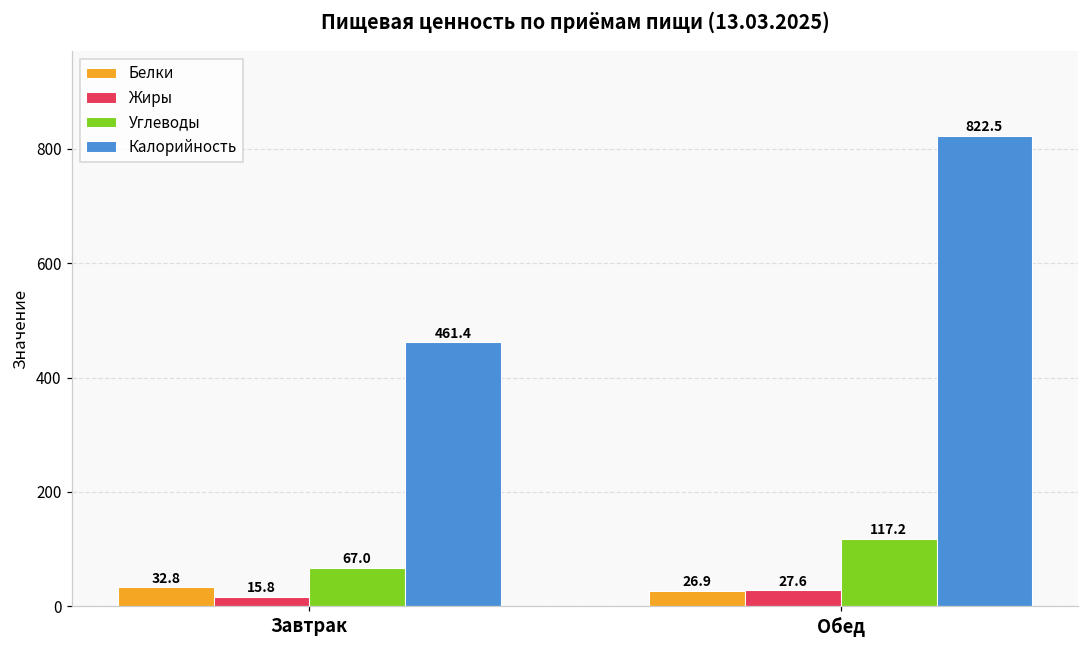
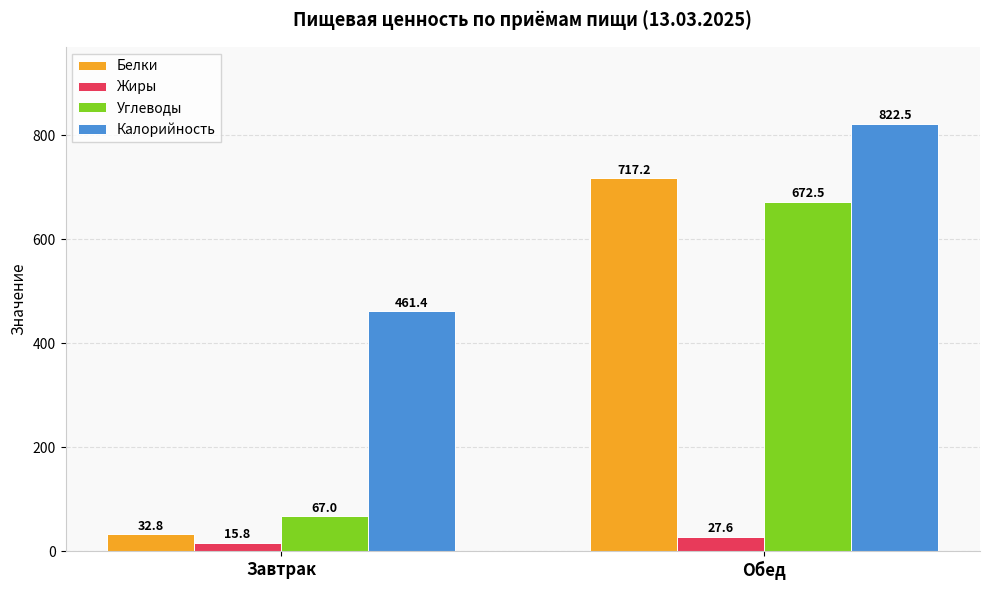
  {
    "Белки": {
      "Завтрак": 32.8,
-     "Обед": 26.9
+     "Обед": 717.2
    },
    "Жиры": {
      "Завтрак": 15.8,
      "Обед": 27.6
    },
    "Углеводы": {
      "Завтрак": 67.0,
-     "Обед": 117.2
+     "Обед": 672.5
    },
    "Калорийность": {
      "Завтрак": 461.4,
      "Обед": 822.5
    }
  }
